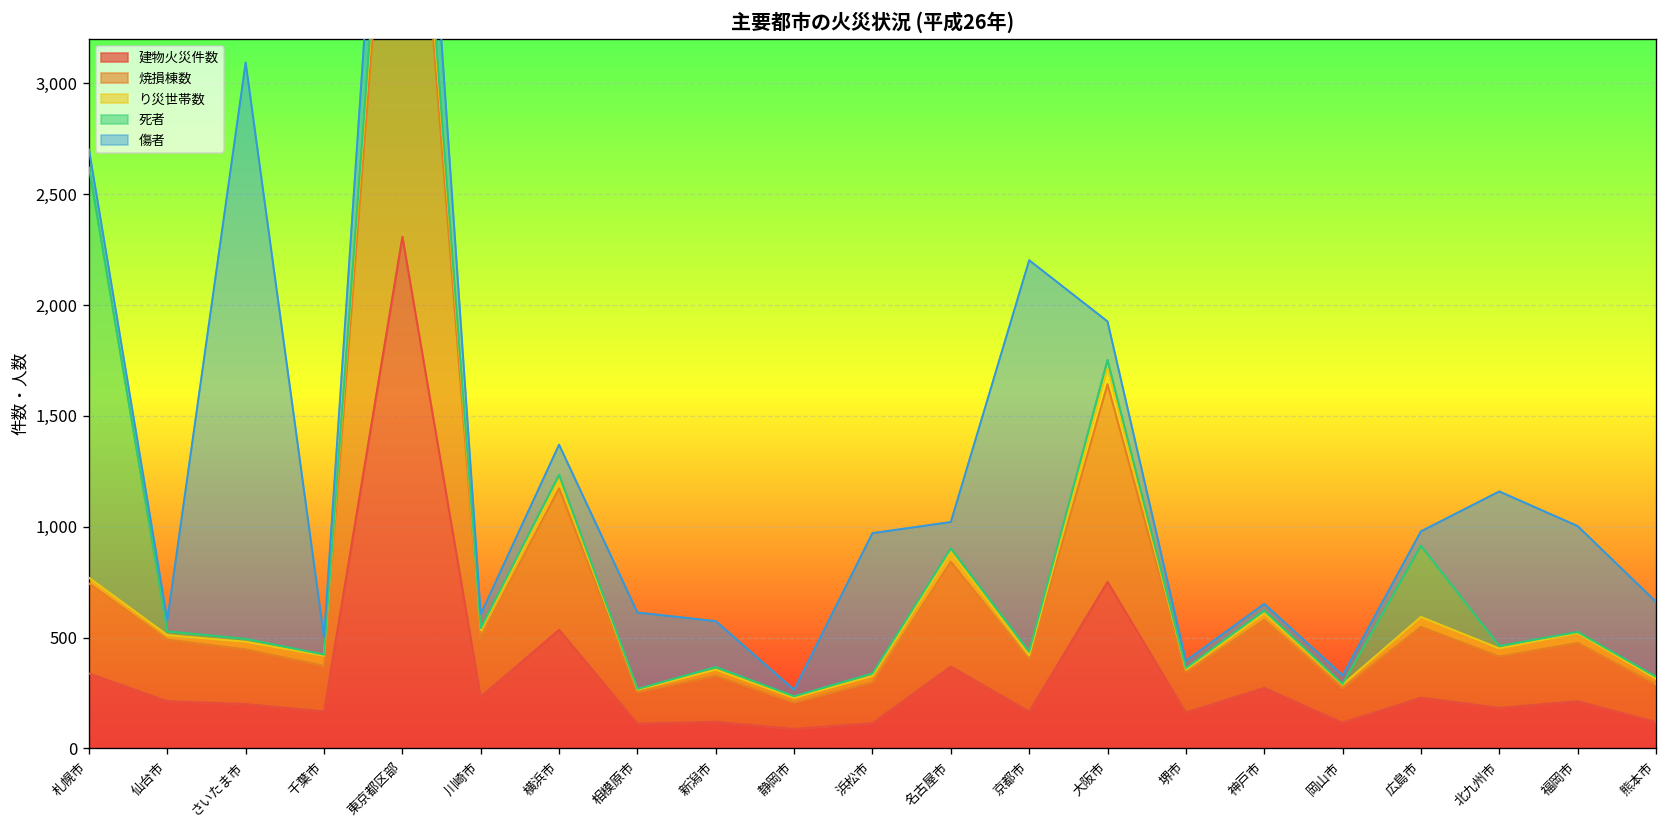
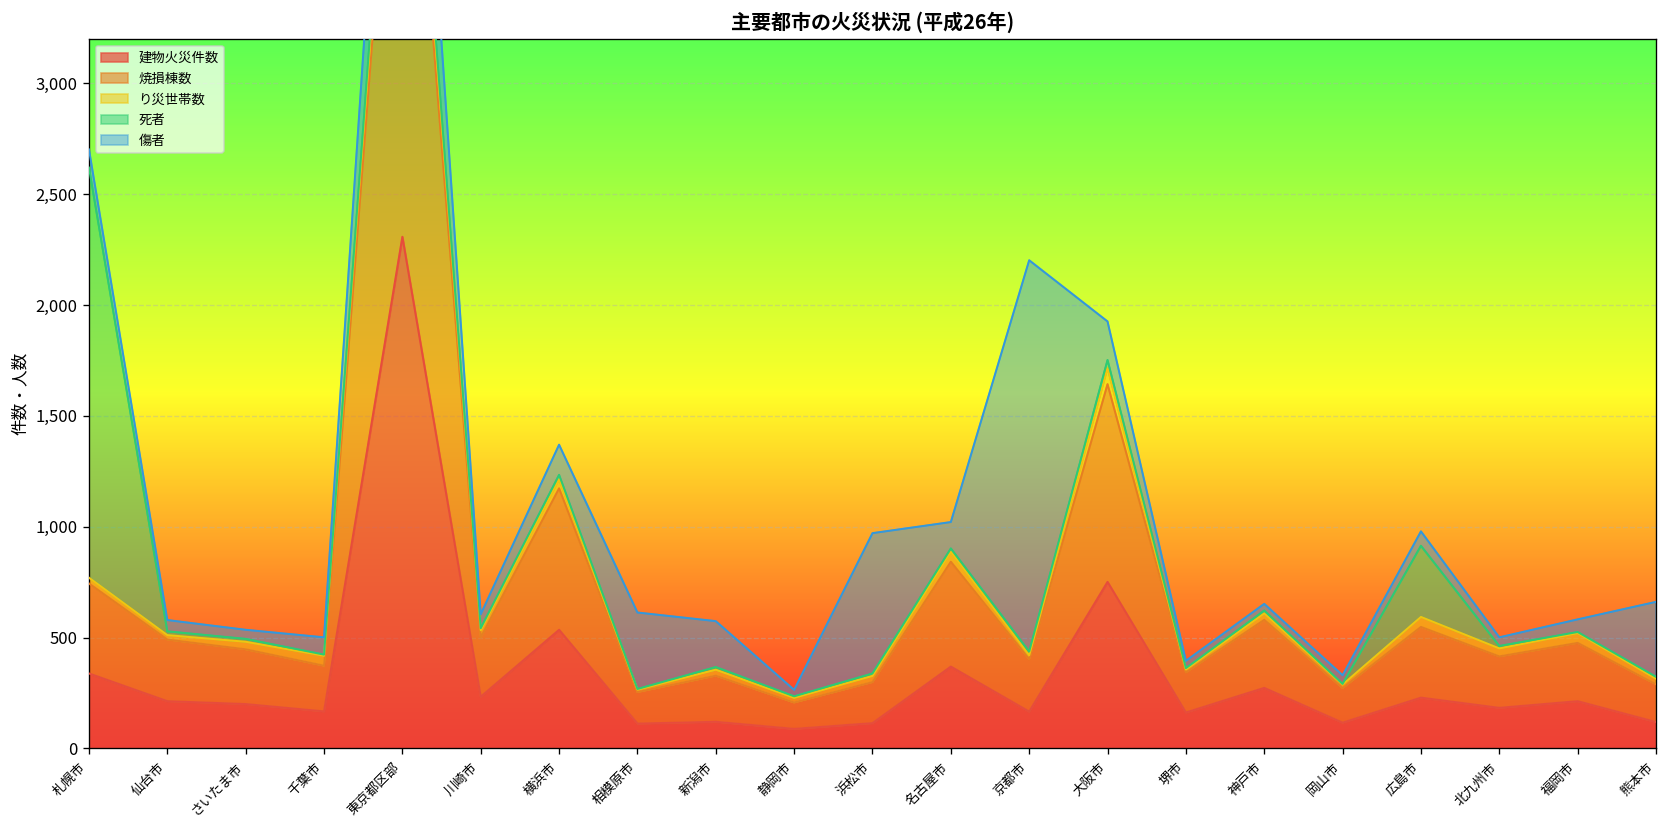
  {
    "死者": {
      "札幌市": "1,850",
      "仙台市": "20",
      "横浜市": "20",
      "名古屋市": "20",
      "京都市": "20",
      "大阪市": "40",
      "広島市": "320"
    },
    "傷者": {
      "札幌市": "80",
      "仙台市": "50",
-     "さいたま市": "2,600",
+     "さいたま市": "40",
      "千葉市": "80",
      "川崎市": "60",
      "横浜市": "140",
      "相模原市": "350",
      "新潟市": "210",
      "静岡市": "30",
      "浜松市": "630",
      "名古屋市": "120",
      "京都市": "1,770",
      "大阪市": "170",
      "堺市": "30",
      "神戸市": "30",
      "岡山市": "40",
      "広島市": "70",
-     "北九州市": "700",
-     "福岡市": "480",
+     "北九州市": "40",
+     "福岡市": "60",
      "熊本市": "340"
    }
  }
